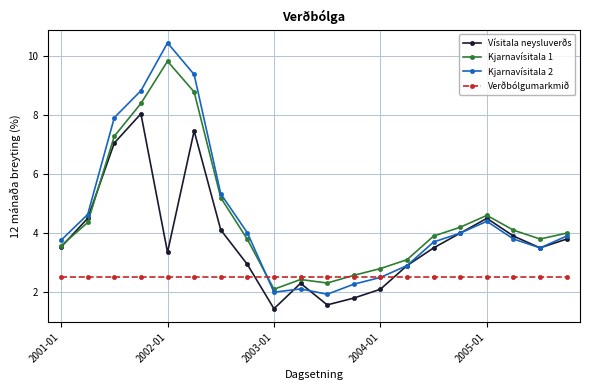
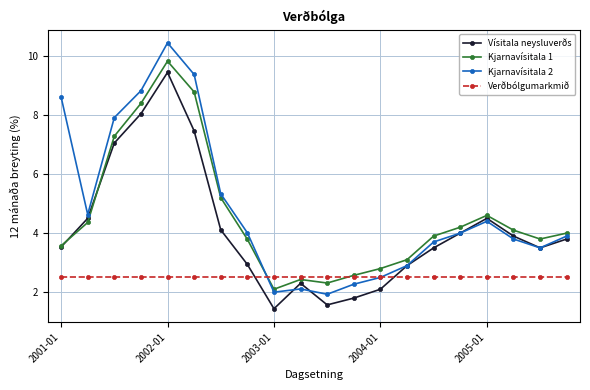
  {
    "Vísitala neysluverðs": {
-     "2002-01": 3.4,
+     "2002-01": 9.4,
      "2003-01": 1.4,
      "2004-01": 2.1,
      "2005-01": 4.5
    },
    "Kjarnavísitala 1": {
      "2002-01": 9.8,
      "2003-01": 2.1,
      "2004-01": 2.8,
      "2005-01": 4.6
    },
    "Kjarnavísitala 2": {
-     "2001-01": 3.8,
+     "2001-01": 8.6,
      "2002-01": 10.4,
      "2003-01": 2.0,
      "2005-01": 4.4
    },
    "Verðbólgumarkmið": {
      "2001-01": 2.5,
      "2002-01": 2.5,
      "2003-01": 2.5,
      "2005-01": 2.5
    }
  }
